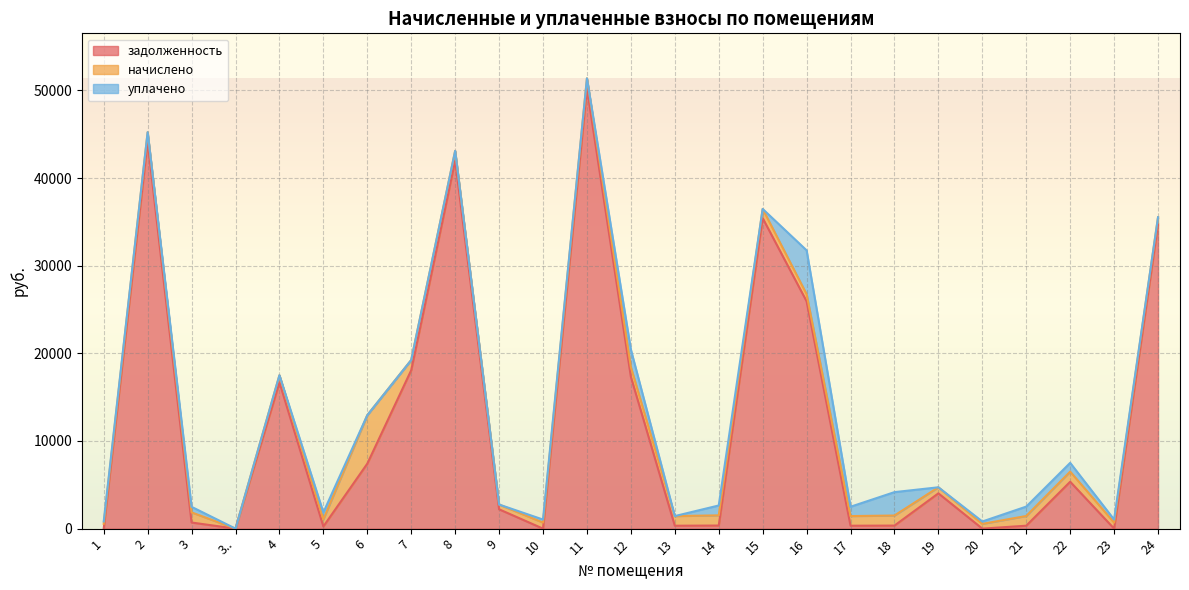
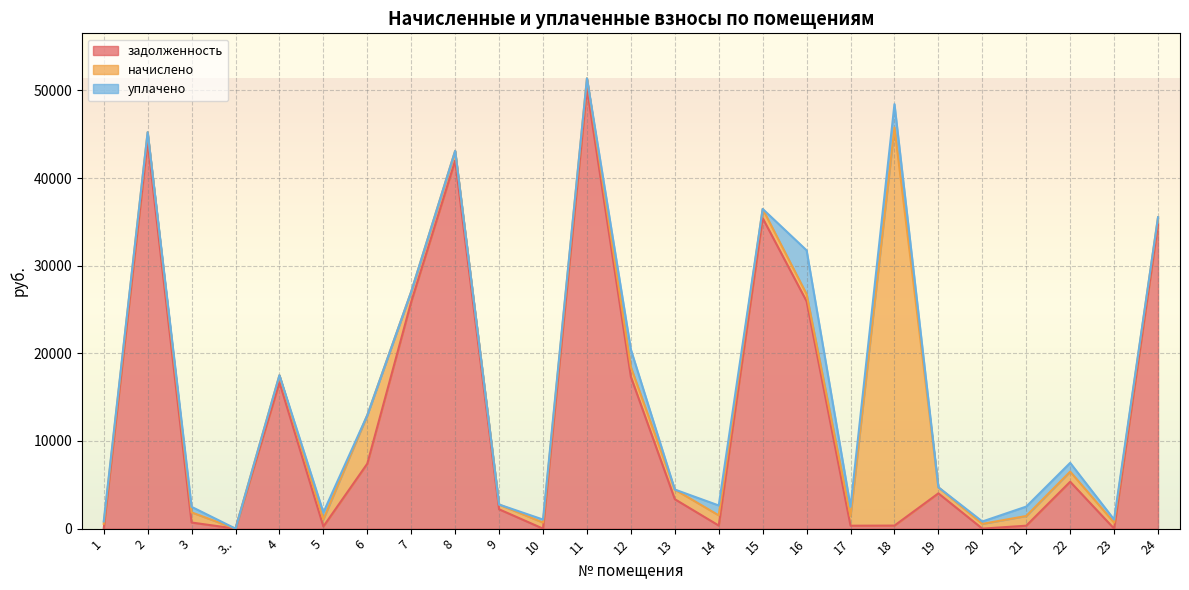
  {
    "задолженность": {
      "1": 0,
      "2": 44000,
      "3": 1000,
      "4": 17000,
      "5": 0,
      "6": 7000,
-     "7": 18000,
+     "7": 26000,
      "8": 42000,
      "9": 2000,
      "10": 0,
      "11": 50000,
      "12": 17000,
-     "13": 0,
+     "13": 3000,
      "14": 0,
      "15": 35000,
      "16": 26000,
      "17": 0,
      "18": 0,
      "19": 4000,
      "20": 0,
      "21": 0,
      "22": 5000,
      "23": 0,
      "24": 35000
    },
    "начислено": {
      "3": 1000,
      "5": 1000,
      "10": 1000,
      "12": 1000,
      "14": 1000,
      "16": 1000,
      "17": 1000,
-     "18": 1000,
+     "18": 45000,
      "21": 1000,
      "22": 1000,
      "23": 1000
    },
    "уплачено": {
      "3": 1000,
      "5": 1000,
      "10": 0,
      "12": 2000,
      "14": 1000,
      "16": 5000,
      "17": 1000,
      "18": 3000,
      "21": 1000,
      "22": 1000,
      "23": 0
    }
  }
